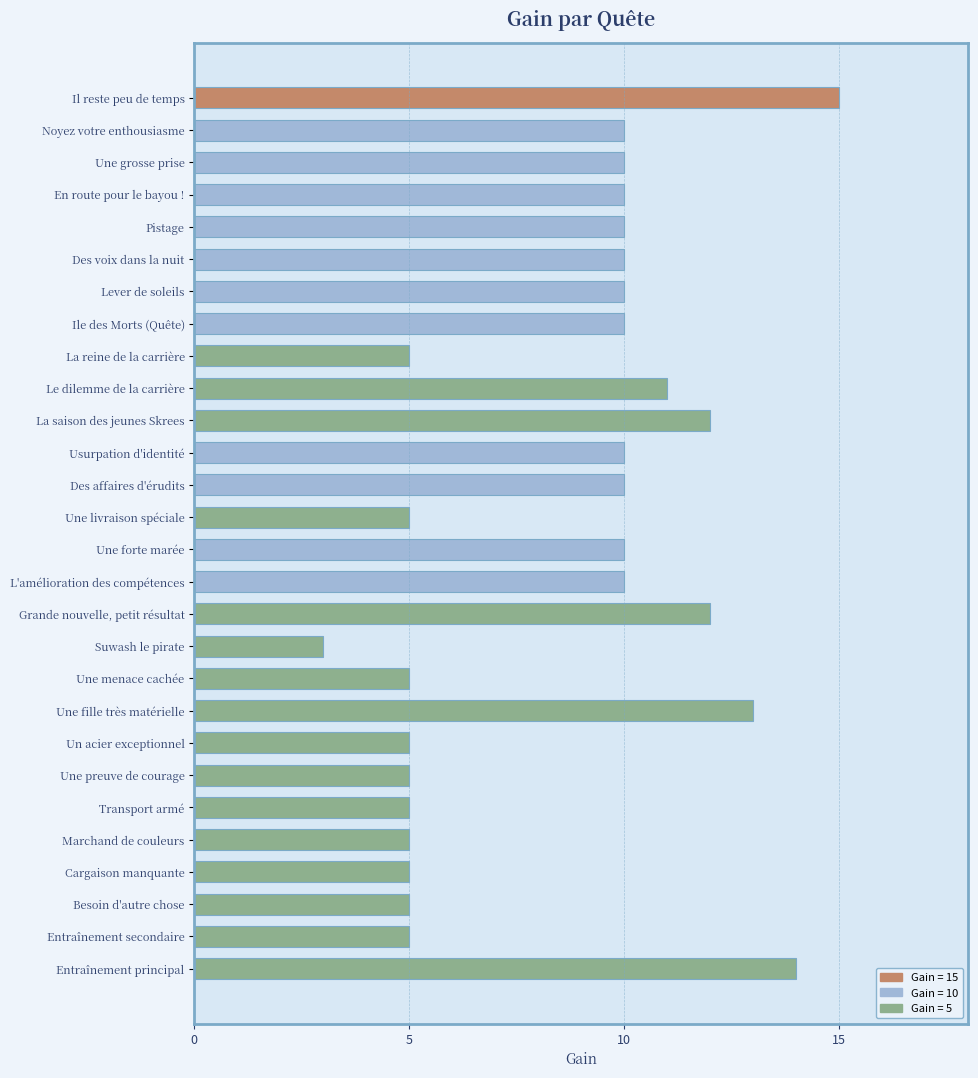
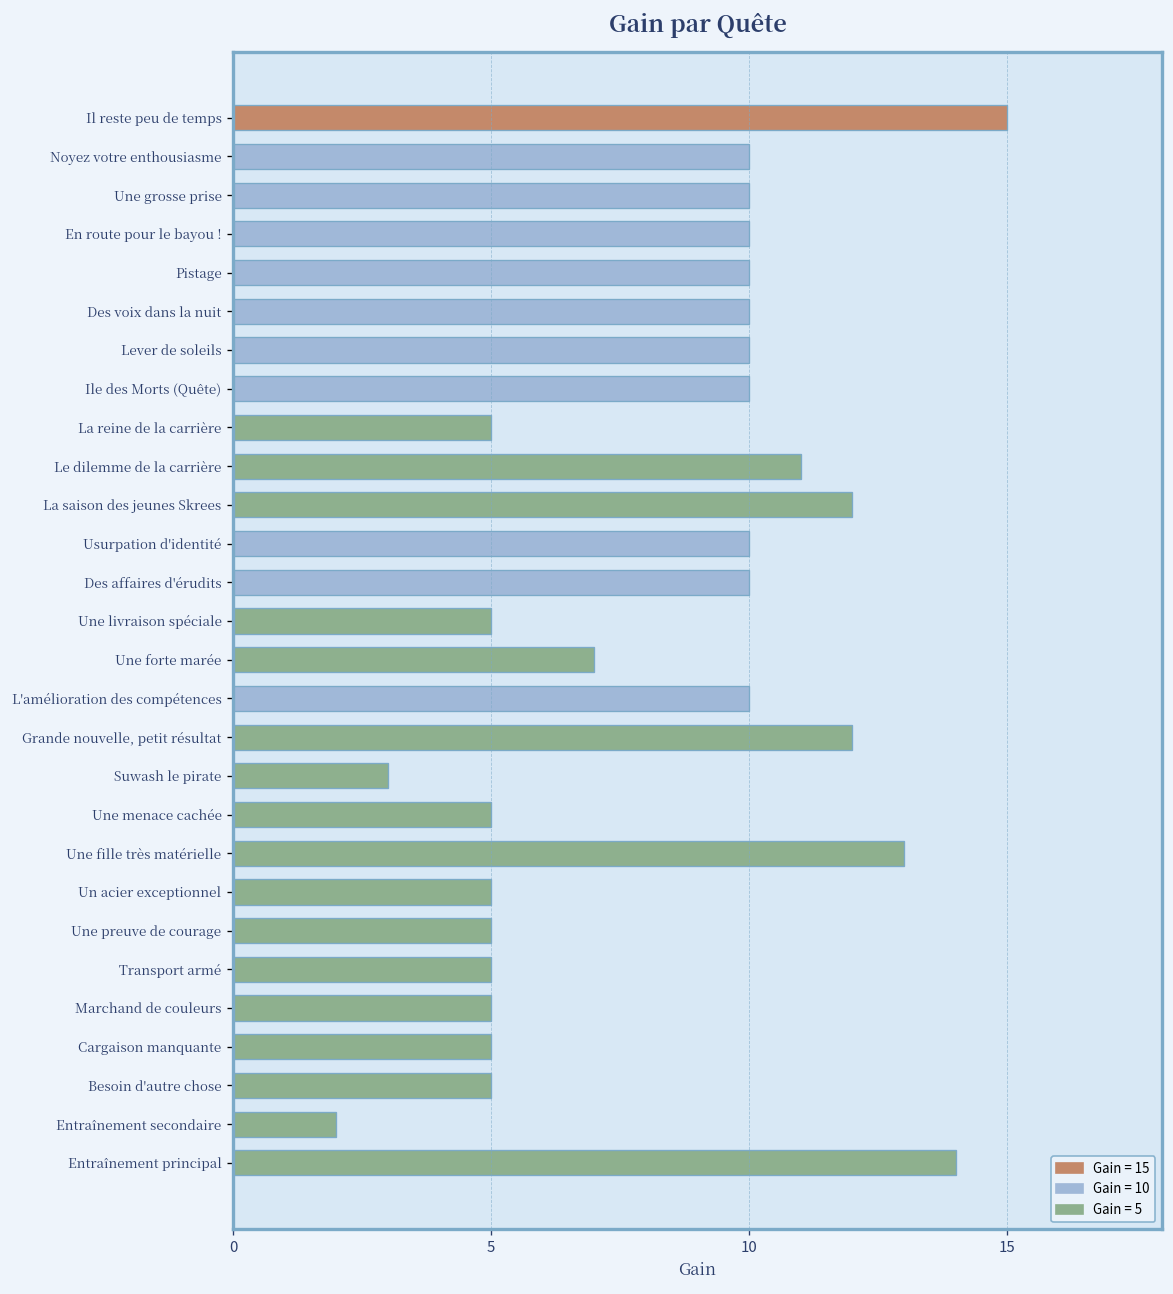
  {
    "Il reste peu de temps": 15,
    "Noyez votre enthousiasme": 10,
    "Une grosse prise": 10,
    "En route pour le bayou !": 10,
    "Pistage": 10,
    "Des voix dans la nuit": 10,
    "Lever de soleils": 10,
    "Ile des Morts (Quête)": 10,
    "La reine de la carrière": 5,
    "Le dilemme de la carrière": 11,
    "La saison des jeunes Skrees": 12,
    "Usurpation d'identité": 10,
    "Des affaires d'érudits": 10,
    "Une livraison spéciale": 5,
-   "Une forte marée": 10,
+   "Une forte marée": 7,
    "L'amélioration des compétences": 10,
    "Grande nouvelle, petit résultat": 12,
    "Suwash le pirate": 3,
    "Une menace cachée": 5,
    "Une fille très matérielle": 13,
    "Un acier exceptionnel": 5,
    "Une preuve de courage": 5,
    "Transport armé": 5,
    "Marchand de couleurs": 5,
    "Cargaison manquante": 5,
    "Besoin d'autre chose": 5,
-   "Entraînement secondaire": 5,
+   "Entraînement secondaire": 2,
    "Entraînement principal": 14
  }
